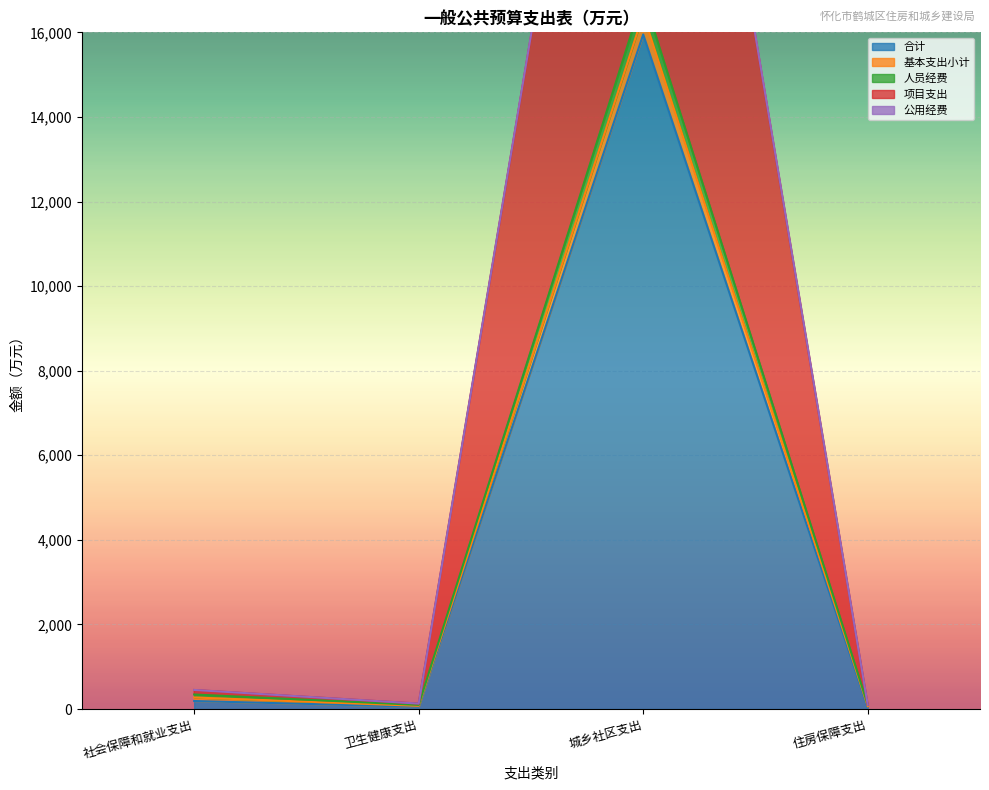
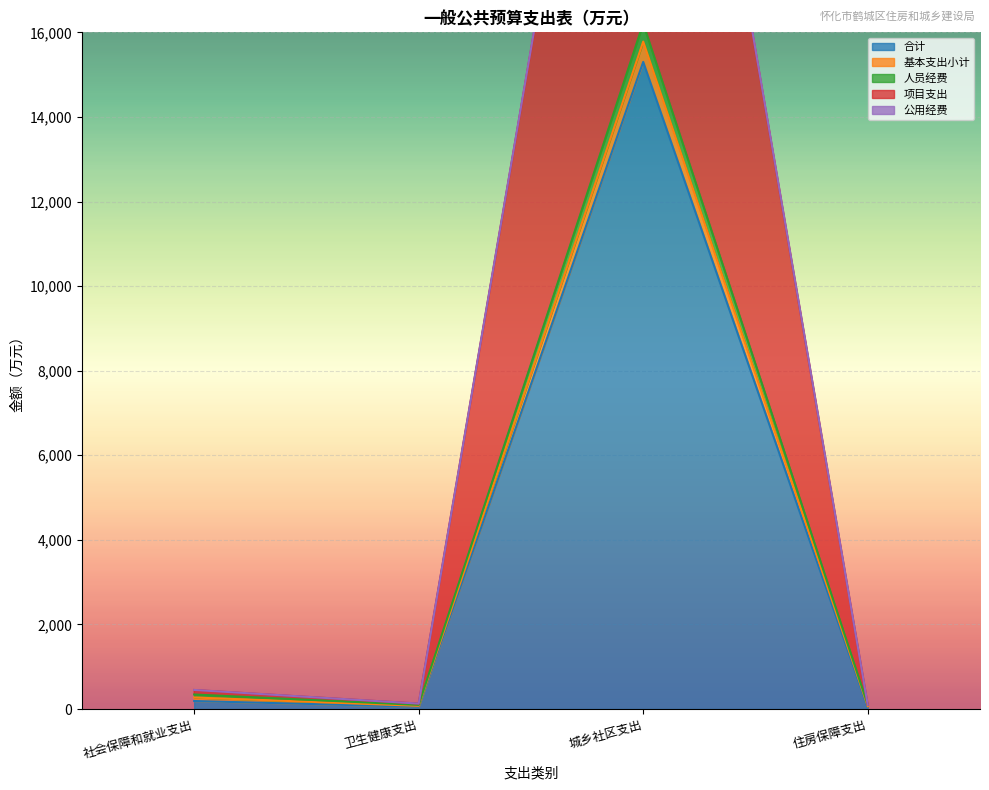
  {
    "合计": {
      "社会保障和就业支出": "200",
-     "城乡社区支出": "15,900"
+     "城乡社区支出": "15,300"
    },
    "基本支出小计": {
      "社会保障和就业支出": "100"
    },
    "人员经费": {
      "社会保障和就业支出": "100"
    }
  }
